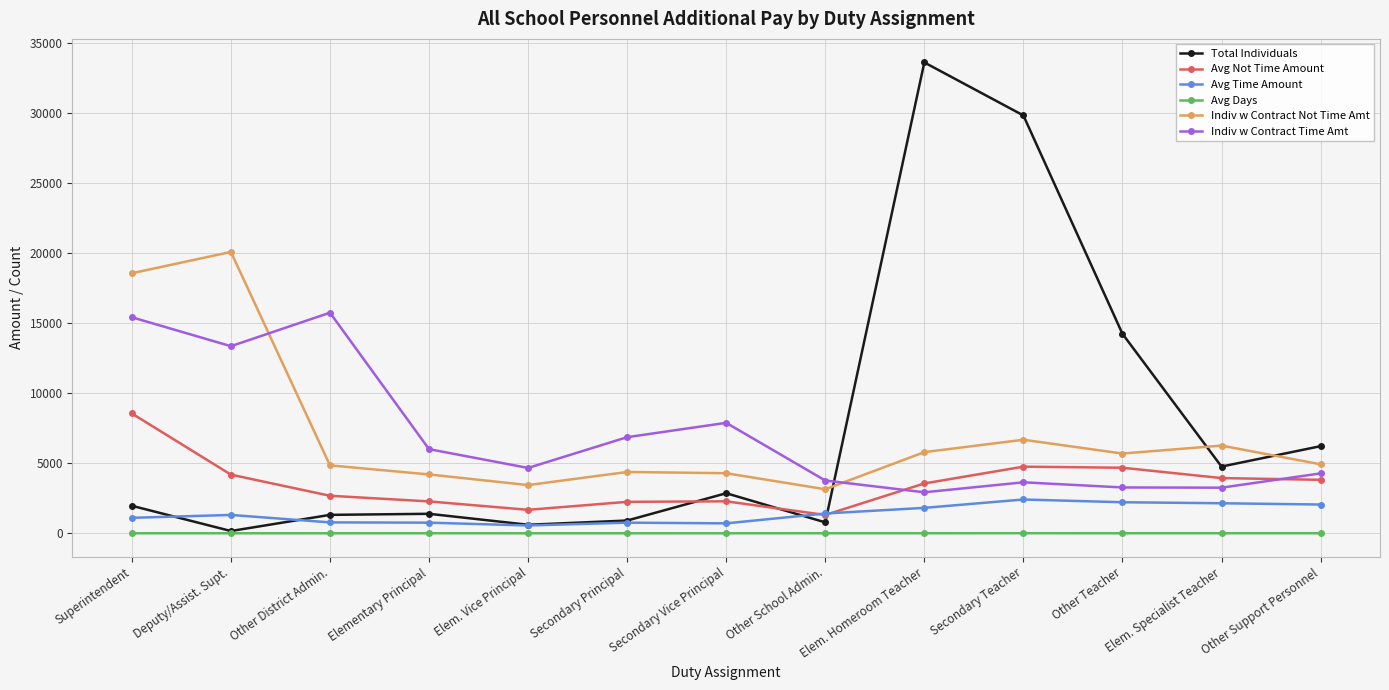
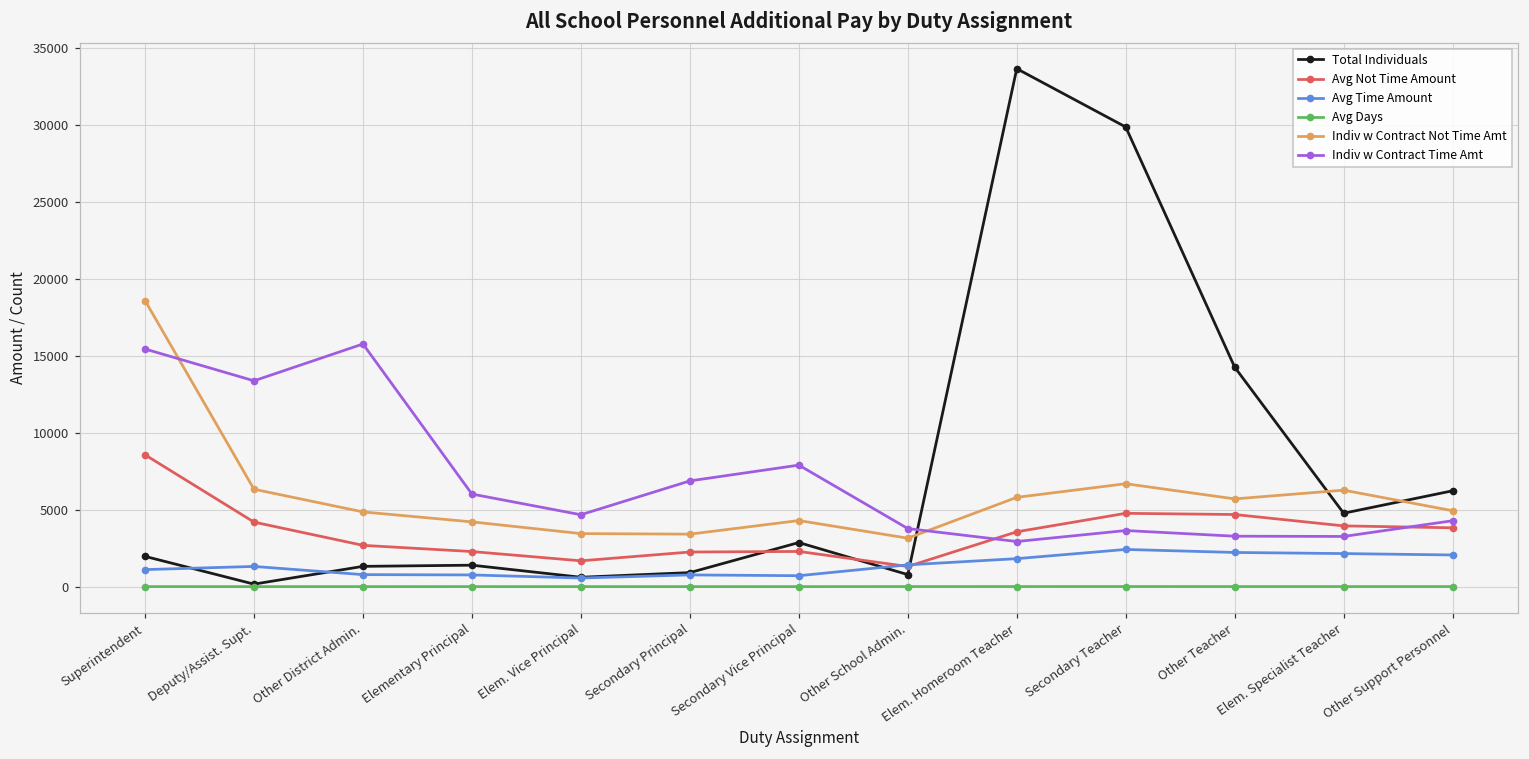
  {
    "Total Individuals": {
      "Superintendent": 2000,
      "Other District Admin.": 1300,
      "Elementary Principal": 1400,
      "Secondary Vice Principal": 2900,
      "Other School Admin.": 800,
      "Elem. Homeroom Teacher": 33600,
      "Secondary Teacher": 29900,
      "Other Teacher": 14300,
      "Elem. Specialist Teacher": 4800,
      "Other Support Personnel": 6200
    },
    "Avg Not Time Amount": {
      "Superintendent": 8600,
      "Deputy/Assist. Supt.": 4200,
      "Other District Admin.": 2700,
      "Elementary Principal": 2300,
      "Elem. Vice Principal": 1700,
      "Secondary Principal": 2200,
      "Secondary Vice Principal": 2300,
      "Elem. Homeroom Teacher": 3600,
      "Secondary Teacher": 4800,
      "Other Teacher": 4700,
      "Elem. Specialist Teacher": 3900,
      "Other Support Personnel": 3800
    },
    "Avg Time Amount": {
      "Superintendent": 1100,
      "Deputy/Assist. Supt.": 1300,
      "Other District Admin.": 800,
      "Elementary Principal": 800,
      "Secondary Vice Principal": 700,
      "Elem. Homeroom Teacher": 1800,
      "Secondary Teacher": 2400,
      "Other Teacher": 2200,
      "Elem. Specialist Teacher": 2100,
      "Other Support Personnel": 2100
    },
    "Avg Days": {
      "Superintendent": 0,
      "Other District Admin.": 0,
      "Elementary Principal": 0,
      "Elem. Vice Principal": 0,
      "Secondary Principal": 0,
      "Secondary Vice Principal": 0,
      "Other School Admin.": 0,
      "Elem. Homeroom Teacher": 0,
      "Secondary Teacher": 0,
      "Other Teacher": 0,
      "Elem. Specialist Teacher": 0,
      "Other Support Personnel": 0
    },
    "Indiv w Contract Not Time Amt": {
      "Superintendent": 18600,
-     "Deputy/Assist. Supt.": 20100,
+     "Deputy/Assist. Supt.": 6300,
      "Other District Admin.": 4900,
      "Elementary Principal": 4200,
      "Elem. Vice Principal": 3400,
-     "Secondary Principal": 4400,
+     "Secondary Principal": 3400,
      "Secondary Vice Principal": 4300,
      "Other School Admin.": 3100,
      "Elem. Homeroom Teacher": 5800,
      "Secondary Teacher": 6700,
      "Other Teacher": 5700,
      "Elem. Specialist Teacher": 6300,
      "Other Support Personnel": 4900
    },
    "Indiv w Contract Time Amt": {
      "Superintendent": 15400,
      "Deputy/Assist. Supt.": 13400,
      "Other District Admin.": 15800,
      "Elementary Principal": 6000,
      "Elem. Vice Principal": 4700,
      "Secondary Principal": 6900,
      "Secondary Vice Principal": 7900,
      "Other School Admin.": 3800,
      "Elem. Homeroom Teacher": 2900,
      "Secondary Teacher": 3600,
      "Other Teacher": 3300,
      "Elem. Specialist Teacher": 3300,
      "Other Support Personnel": 4300
    }
  }
